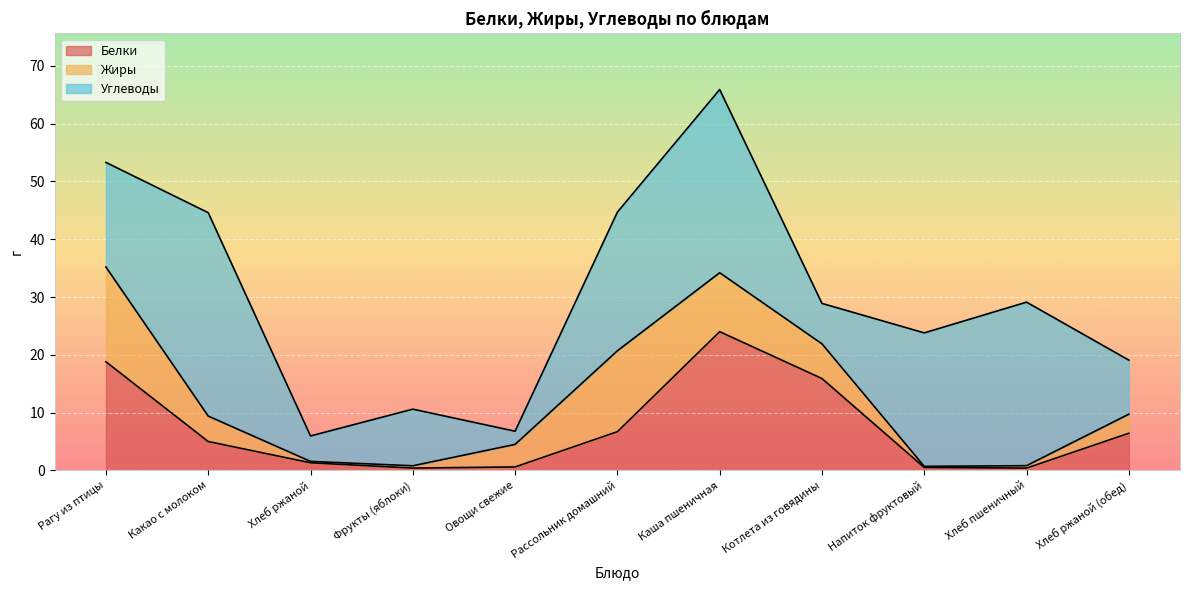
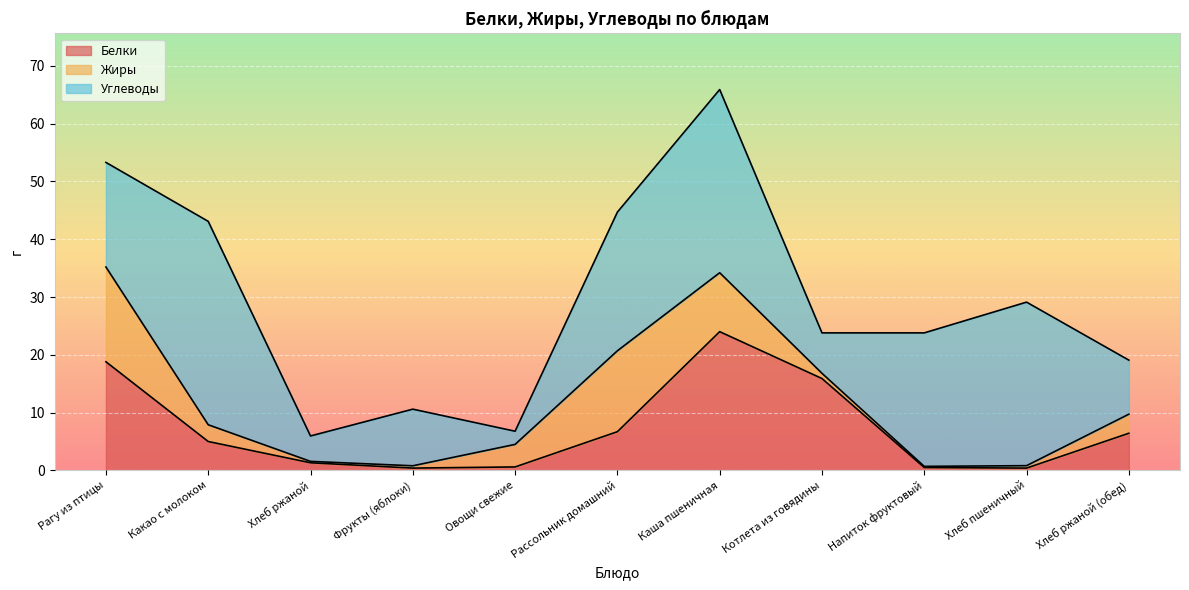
  {
    "Белки": {
      "Рагу из птицы": 19,
      "Какао с молоком": 5,
      "Овощи свежие": 1,
      "Рассольник домашний": 7,
      "Каша пшеничная": 24,
      "Котлета из говядины": 16,
      "Хлеб ржаной (обед)": 6
    },
    "Жиры": {
      "Рагу из птицы": 16,
-     "Какао с молоком": 4,
+     "Какао с молоком": 3,
      "Овощи свежие": 4,
      "Рассольник домашний": 14,
      "Каша пшеничная": 10,
-     "Котлета из говядины": 6,
+     "Котлета из говядины": 1,
      "Хлеб ржаной (обед)": 3
    },
    "Углеводы": {
      "Рагу из птицы": 18,
      "Какао с молоком": 35,
      "Хлеб ржаной": 4,
      "Фрукты (яблоки)": 10,
      "Овощи свежие": 2,
      "Рассольник домашний": 24,
      "Каша пшеничная": 32,
      "Котлета из говядины": 7,
      "Напиток фруктовый": 23,
      "Хлеб пшеничный": 28,
      "Хлеб ржаной (обед)": 9
    }
  }
